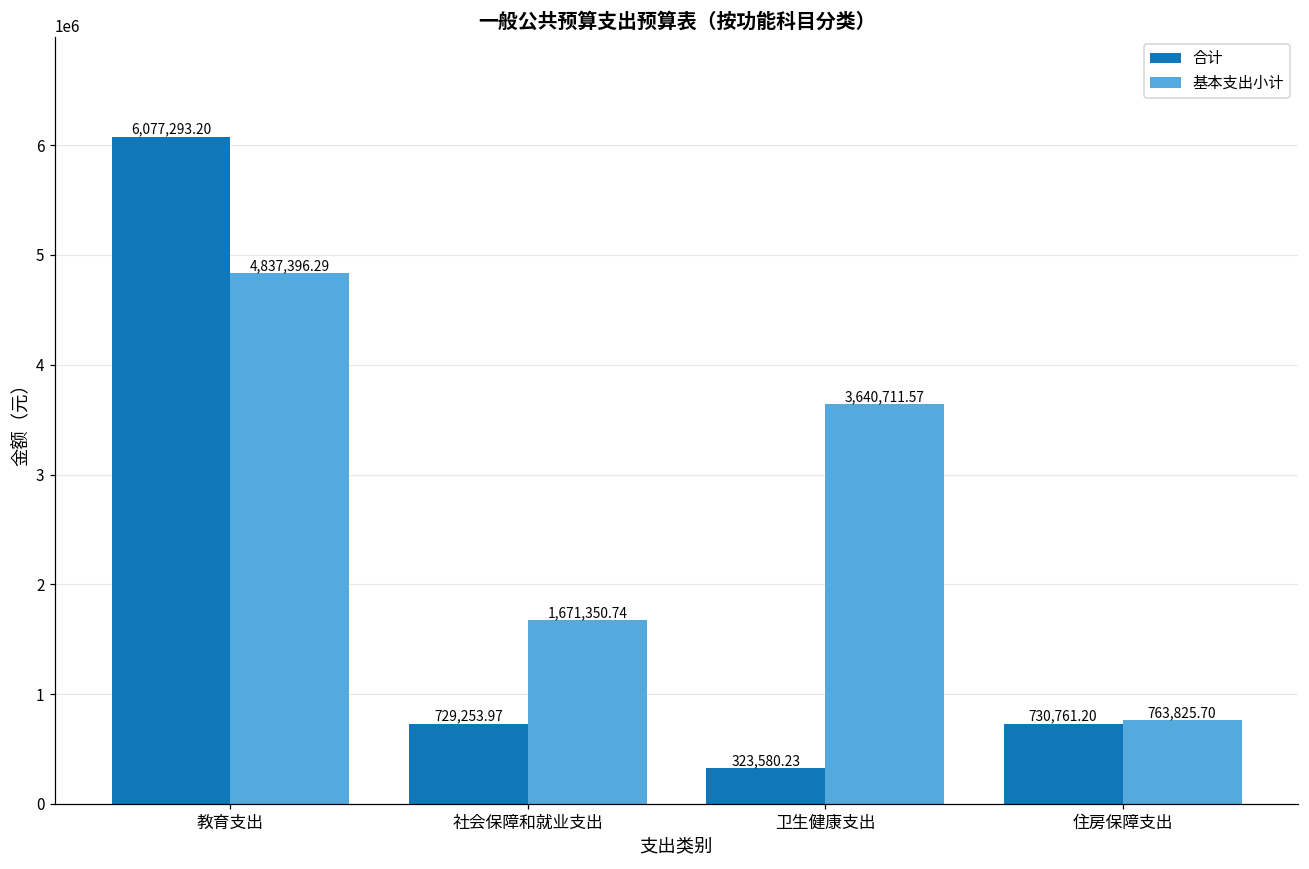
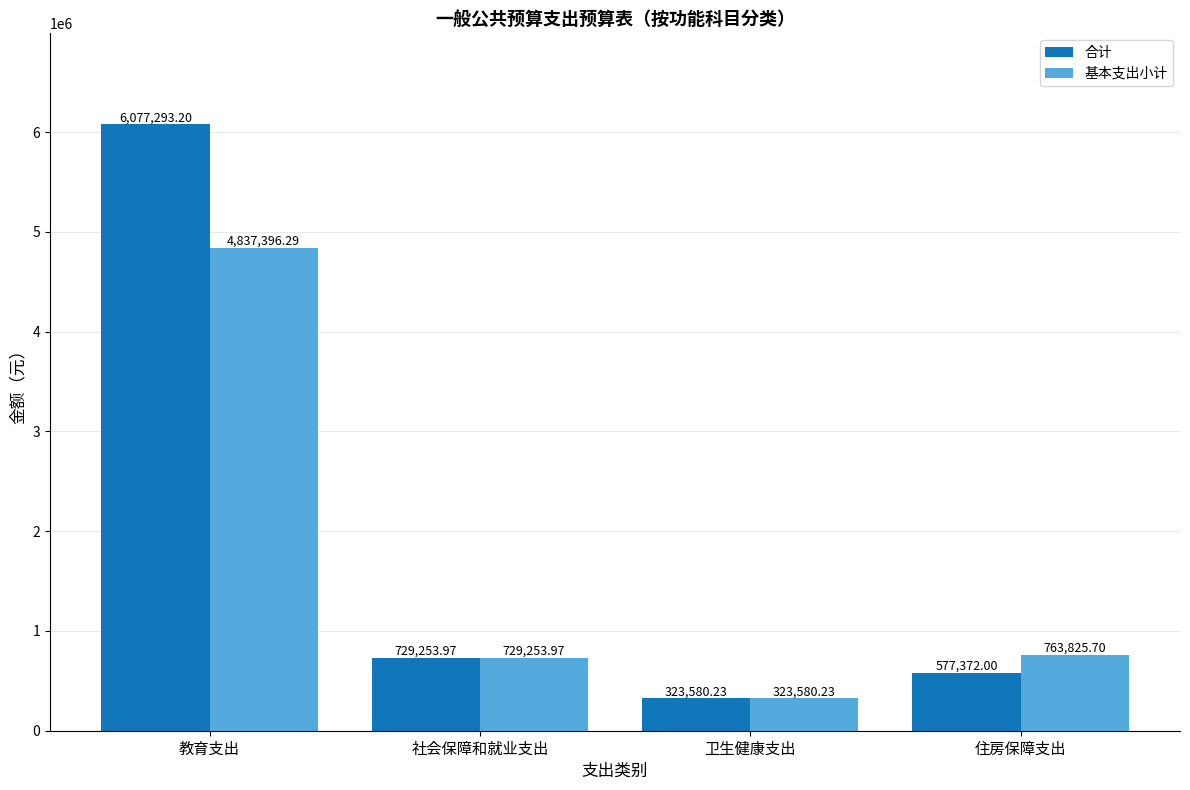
  {
    "合计": {
      "教育支出": "6,077,293.20",
      "社会保障和就业支出": "729,253.97",
      "卫生健康支出": "323,580.23",
-     "住房保障支出": "730,761.20"
+     "住房保障支出": "577,372.00"
    },
    "基本支出小计": {
      "教育支出": "4,837,396.29",
-     "社会保障和就业支出": "1,671,350.74",
-     "卫生健康支出": "3,640,711.57",
+     "社会保障和就业支出": "729,253.97",
+     "卫生健康支出": "323,580.23",
      "住房保障支出": "763,825.70"
    }
  }
